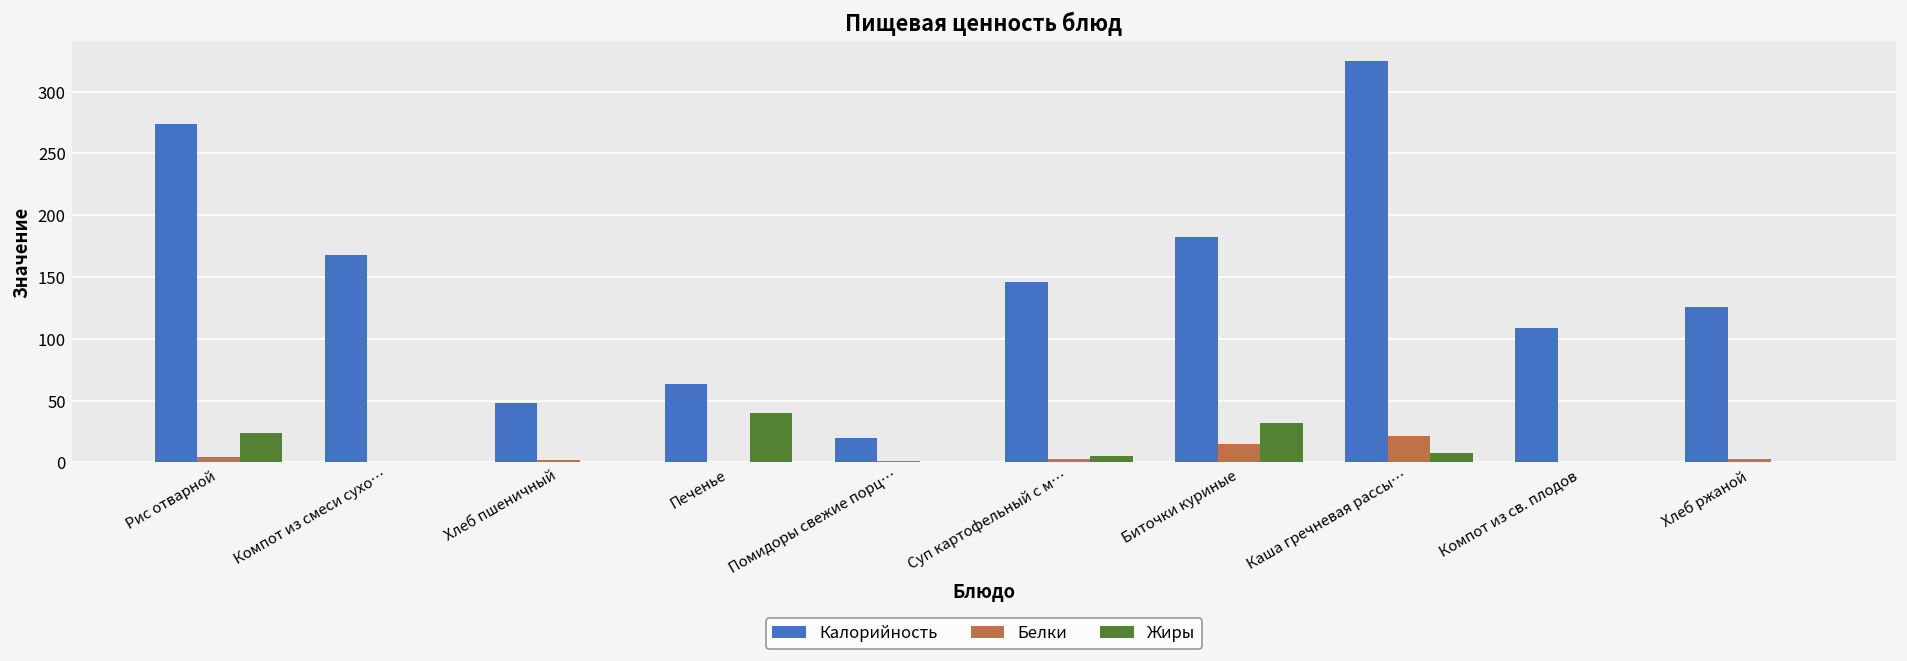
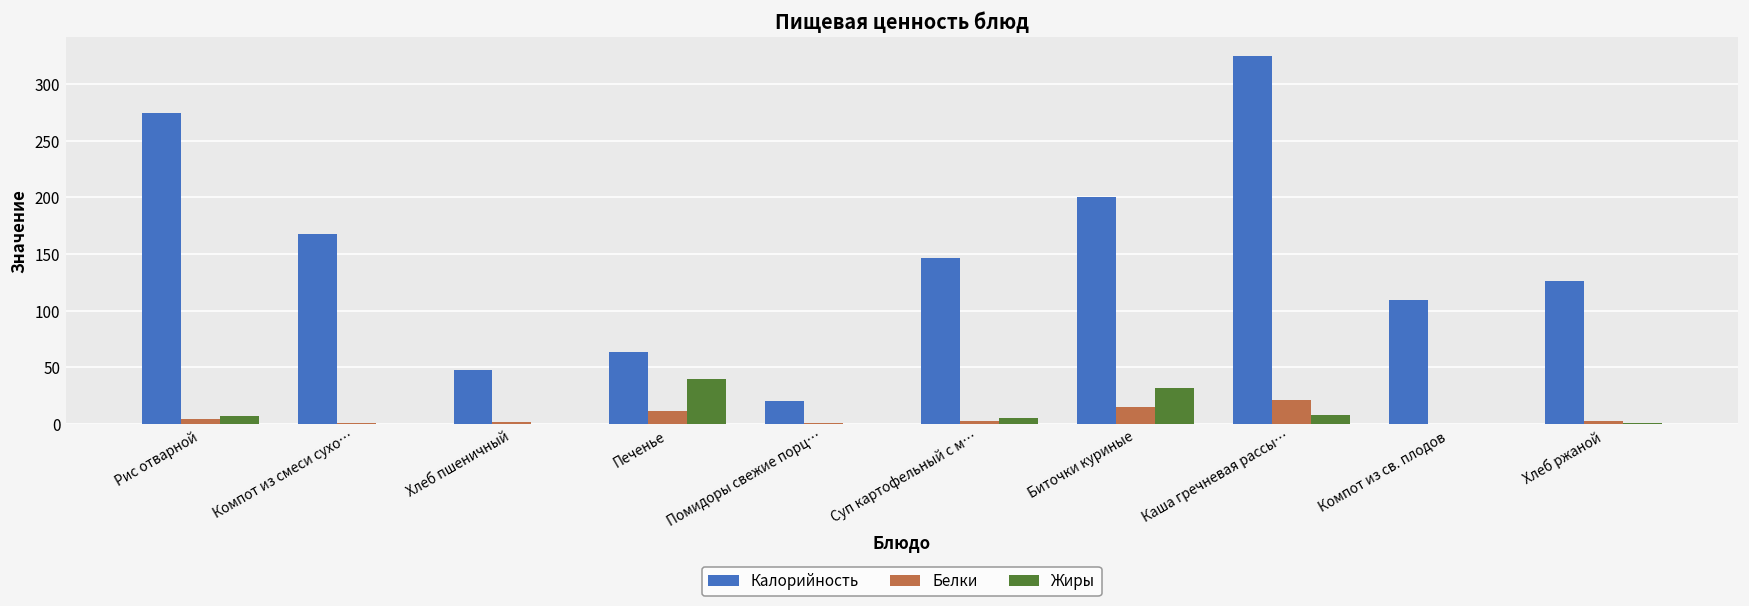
  {
    "Калорийность": {
      "Рис отварной": 274,
      "Компот из смеси сухо…": 168,
      "Хлеб пшеничный": 48,
      "Печенье": 63,
      "Помидоры свежие порц…": 20,
      "Суп картофельный с м…": 146,
-     "Биточки куриные": 182,
+     "Биточки куриные": 200,
      "Каша гречневая рассы…": 325,
      "Компот из св. плодов": 109,
      "Хлеб ржаной": 126
    },
    "Белки": {
      "Рис отварной": 5,
-     "Печенье": 0,
+     "Печенье": 12,
      "Суп картофельный с м…": 3,
      "Биточки куриные": 15,
      "Каша гречневая рассы…": 21,
      "Хлеб ржаной": 3
    },
    "Жиры": {
-     "Рис отварной": 24,
+     "Рис отварной": 7,
      "Компот из смеси сухо…": 0,
      "Печенье": 40,
      "Суп картофельный с м…": 5,
      "Биточки куриные": 32,
      "Каша гречневая рассы…": 8
    }
  }
